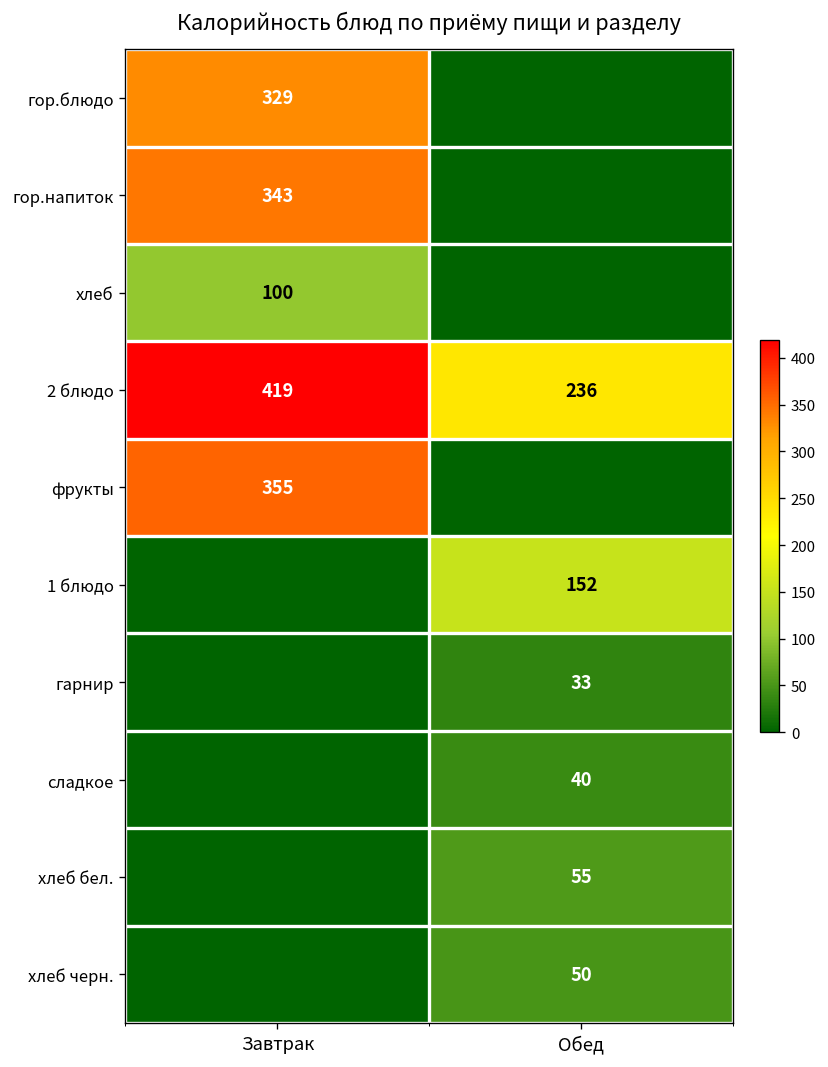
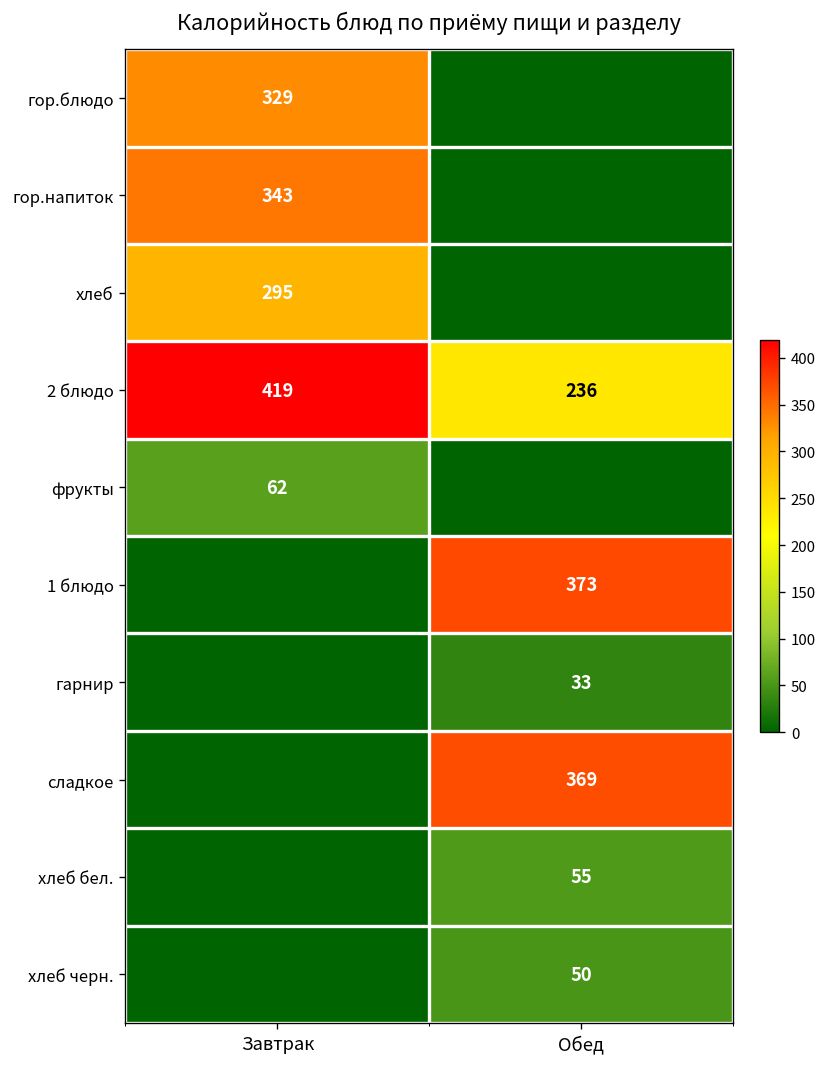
  {
    "гор.блюдо": {
      "Завтрак": 329
    },
    "гор.напиток": {
      "Завтрак": 343
    },
    "хлеб": {
-     "Завтрак": 100
+     "Завтрак": 295
    },
    "2 блюдо": {
      "Завтрак": 419,
      "Обед": 236
    },
    "фрукты": {
-     "Завтрак": 355
+     "Завтрак": 62
    },
    "1 блюдо": {
-     "Обед": 152
+     "Обед": 373
    },
    "гарнир": {
      "Обед": 33
    },
    "сладкое": {
-     "Обед": 40
+     "Обед": 369
    },
    "хлеб бел.": {
      "Обед": 55
    },
    "хлеб черн.": {
      "Обед": 50
    }
  }
